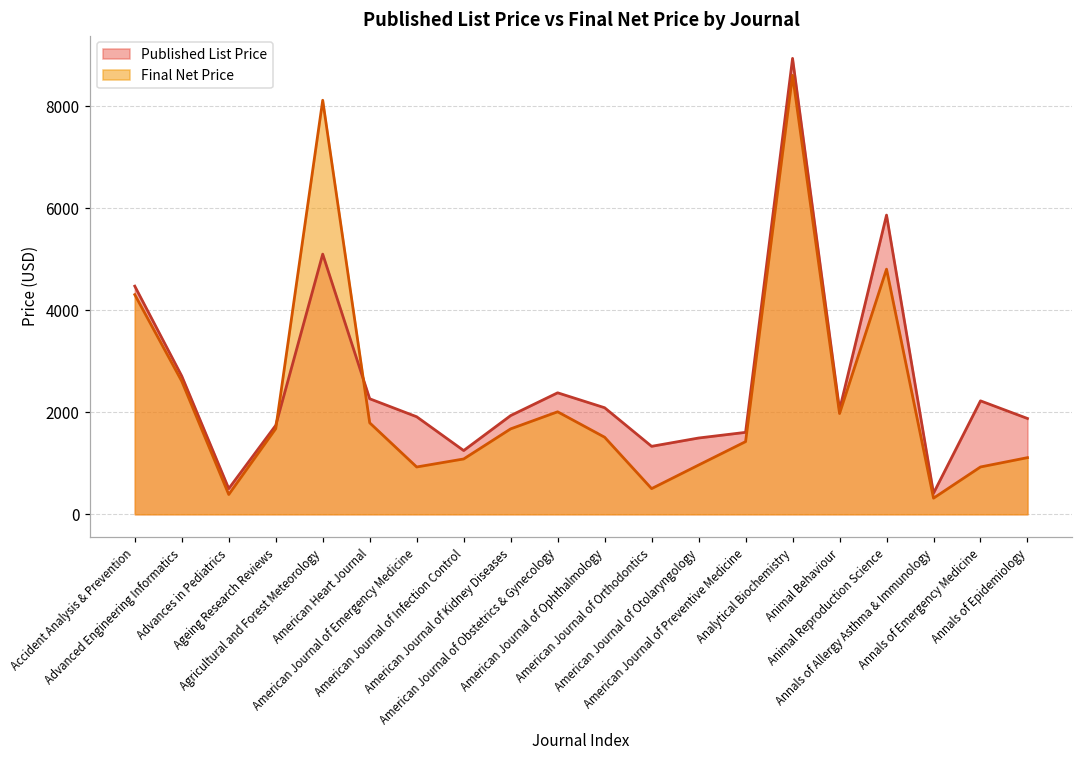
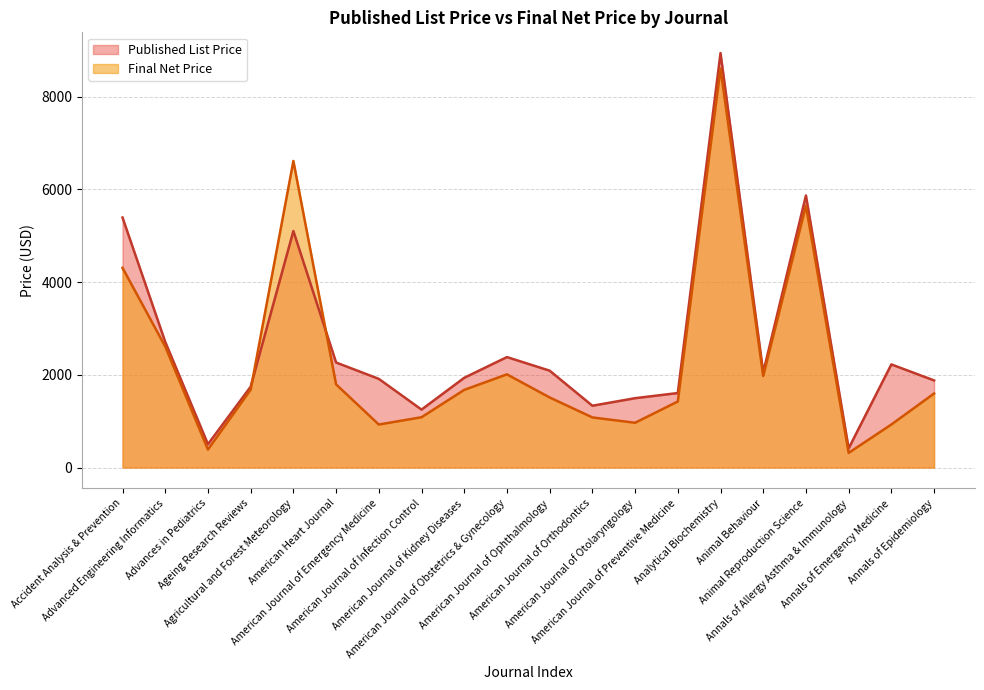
  {
    "Published List Price": {
-     "Accident Analysis & Prevention": 4500,
+     "Accident Analysis & Prevention": 5400,
      "Advanced Engineering Informatics": 2700,
      "Advances in Pediatrics": 500,
      "Ageing Research Reviews": 1700,
      "Agricultural and Forest Meteorology": 5100,
      "American Heart Journal": 2300,
      "American Journal of Emergency Medicine": 1900,
      "American Journal of Infection Control": 1300,
      "American Journal of Kidney Diseases": 1900,
      "American Journal of Obstetrics & Gynecology": 2400,
      "American Journal of Ophthalmology": 2100,
      "American Journal of Orthodontics": 1300,
      "American Journal of Otolaryngology": 1500,
      "American Journal of Preventive Medicine": 1600,
      "Analytical Biochemistry": 8900,
      "Animal Behaviour": 2100,
      "Animal Reproduction Science": 5900,
      "Annals of Allergy Asthma & Immunology": 400,
      "Annals of Emergency Medicine": 2200,
      "Annals of Epidemiology": 1900
    },
    "Final Net Price": {
      "Accident Analysis & Prevention": 4300,
      "Advanced Engineering Informatics": 2600,
      "Advances in Pediatrics": 400,
      "Ageing Research Reviews": 1700,
-     "Agricultural and Forest Meteorology": 8100,
+     "Agricultural and Forest Meteorology": 6600,
      "American Heart Journal": 1800,
      "American Journal of Emergency Medicine": 900,
      "American Journal of Infection Control": 1100,
      "American Journal of Kidney Diseases": 1700,
      "American Journal of Obstetrics & Gynecology": 2000,
      "American Journal of Ophthalmology": 1500,
-     "American Journal of Orthodontics": 500,
+     "American Journal of Orthodontics": 1100,
      "American Journal of Otolaryngology": 1000,
      "American Journal of Preventive Medicine": 1400,
      "Analytical Biochemistry": 8600,
      "Animal Behaviour": 2000,
-     "Animal Reproduction Science": 4800,
+     "Animal Reproduction Science": 5700,
      "Annals of Allergy Asthma & Immunology": 300,
      "Annals of Emergency Medicine": 900,
-     "Annals of Epidemiology": 1100
+     "Annals of Epidemiology": 1600
    }
  }
